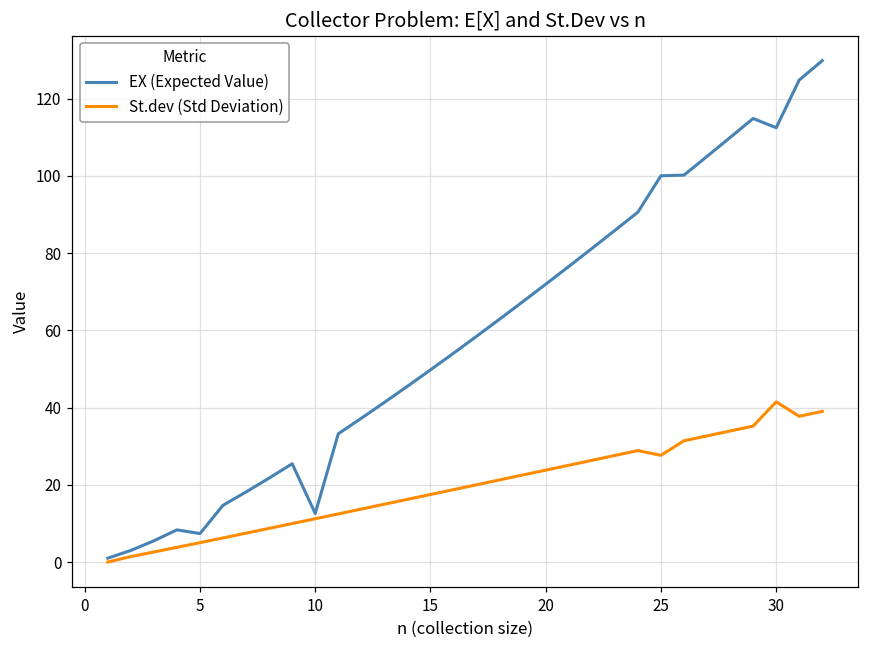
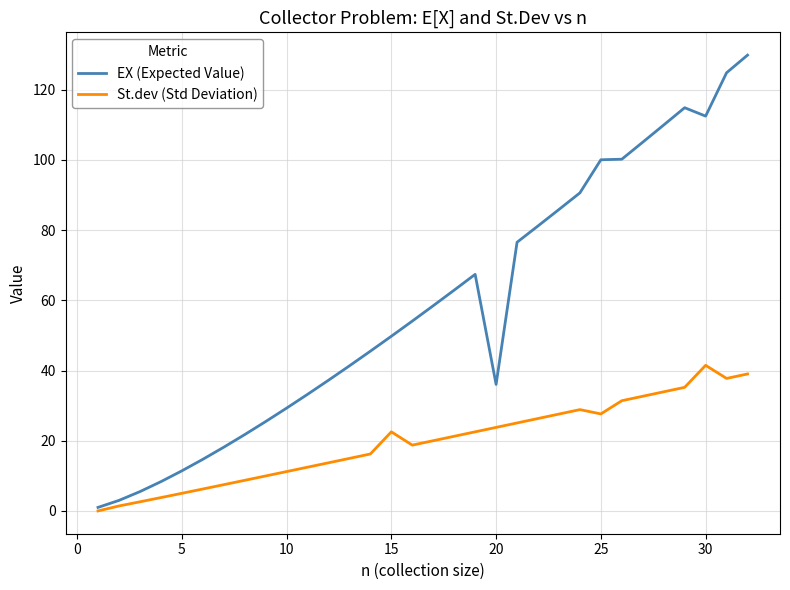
  {
    "EX (Expected Value)": {
-     "5": 7,
-     "10": 13,
+     "5": 11,
+     "10": 29,
      "15": 50,
-     "20": 72,
+     "20": 36,
      "25": 100,
      "30": 112
    },
    "St.dev (Std Deviation)": {
      "5": 5,
      "10": 11,
-     "15": 17,
+     "15": 23,
      "20": 24,
      "25": 28,
      "30": 41
    }
  }
